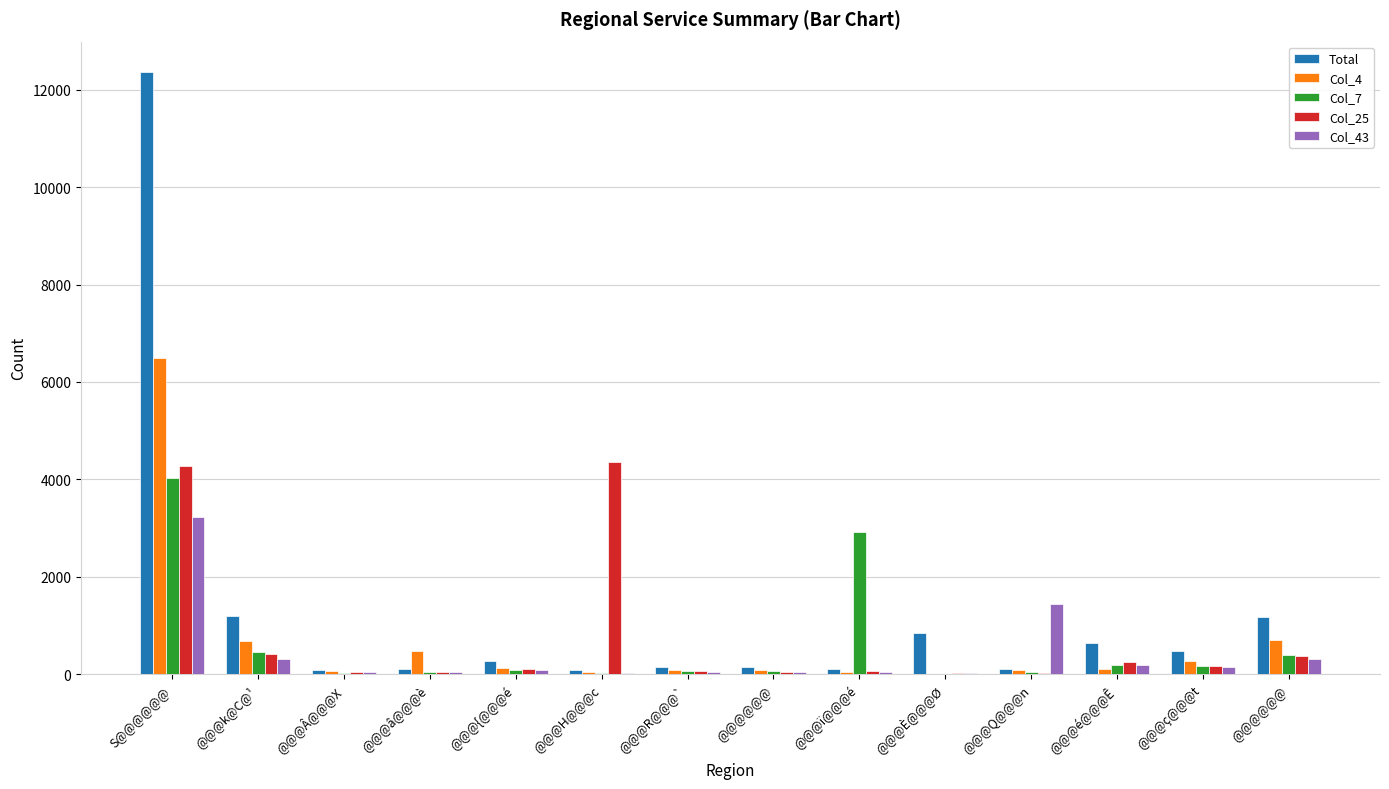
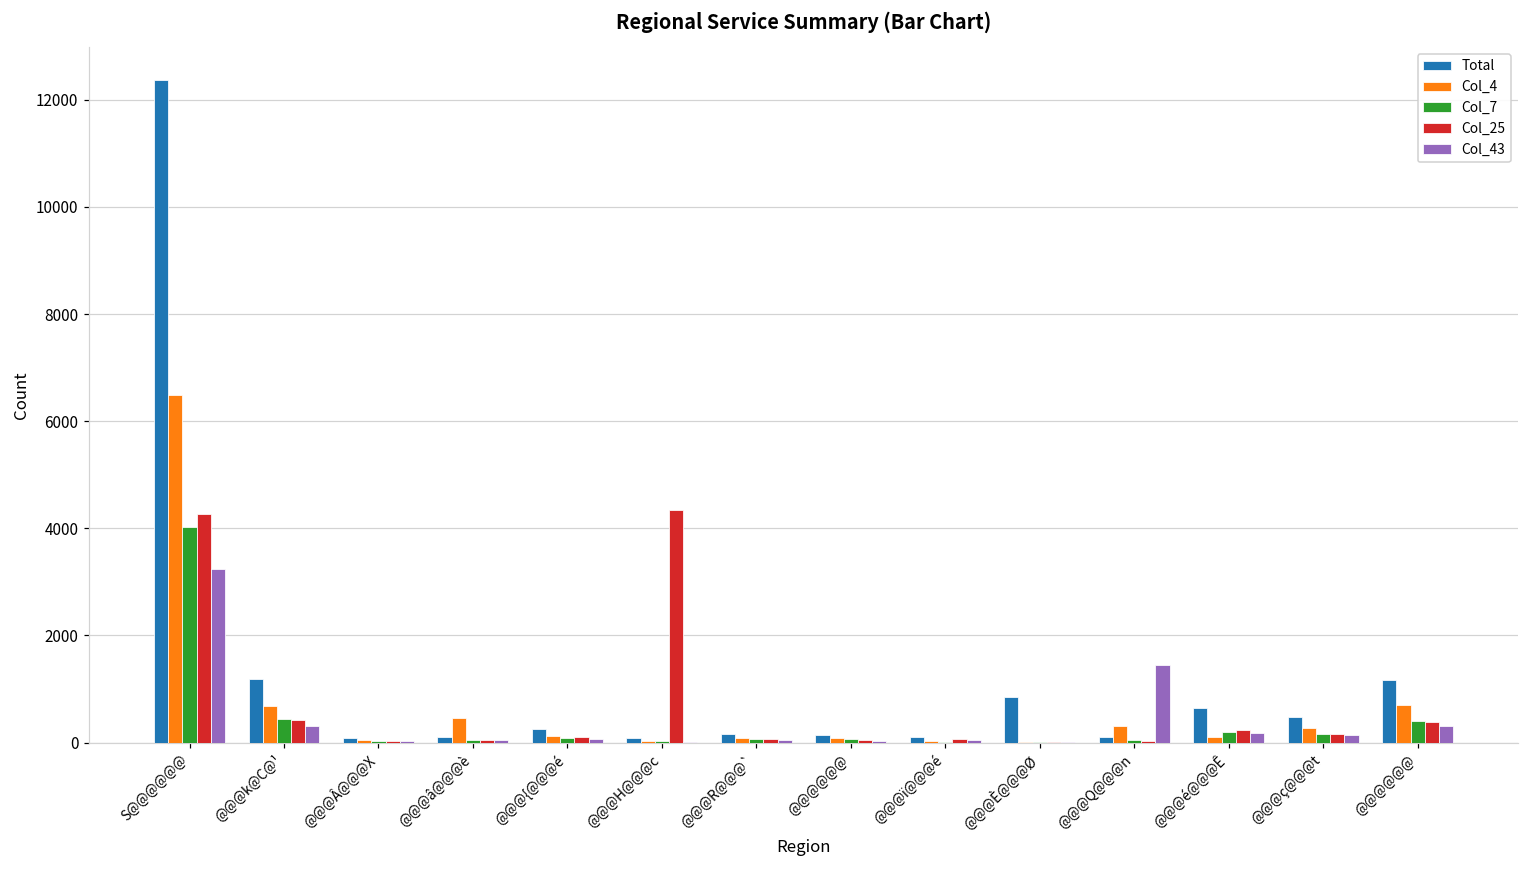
  {
    "Total": {
      "S@@@@@@": 12400,
      "@@@k@C@¹": 1200,
      "@@@Â@@@X": 100,
      "@@@â@@@è": 100,
      "@@@{@@@é": 300,
      "@@@H@@@c": 100,
      "@@@R@@@`": 200,
      "@@@ï@@@é": 100,
      "@@@È@@@Ø": 800,
      "@@@Q@@@n": 100,
      "@@@é@@@Ê": 600,
      "@@@ç@@@t": 500
    },
    "Col_4": {
      "S@@@@@@": 6500,
      "@@@k@C@¹": 700,
      "@@@Â@@@X": 100,
      "@@@â@@@è": 500,
      "@@@{@@@é": 100,
      "@@@R@@@`": 100,
-     "@@@Q@@@n": 100,
+     "@@@Q@@@n": 300,
      "@@@é@@@Ê": 100,
      "@@@ç@@@t": 300
    },
    "Col_7": {
      "S@@@@@@": 4000,
      "@@@k@C@¹": 400,
      "@@@{@@@é": 100,
      "@@@R@@@`": 100,
-     "@@@ï@@@é": 2900,
+     "@@@ï@@@é": 0,
      "@@@é@@@Ê": 200,
      "@@@ç@@@t": 200
    },
    "Col_25": {
      "S@@@@@@": 4300,
      "@@@k@C@¹": 400,
      "@@@{@@@é": 100,
      "@@@H@@@c": 4400,
      "@@@R@@@`": 100,
      "@@@ï@@@é": 100,
      "@@@é@@@Ê": 200,
      "@@@ç@@@t": 200
    },
    "Col_43": {
      "S@@@@@@": 3200,
      "@@@k@C@¹": 300,
      "@@@{@@@é": 100,
      "@@@Q@@@n": 1400,
      "@@@é@@@Ê": 200,
      "@@@ç@@@t": 100
    }
  }
